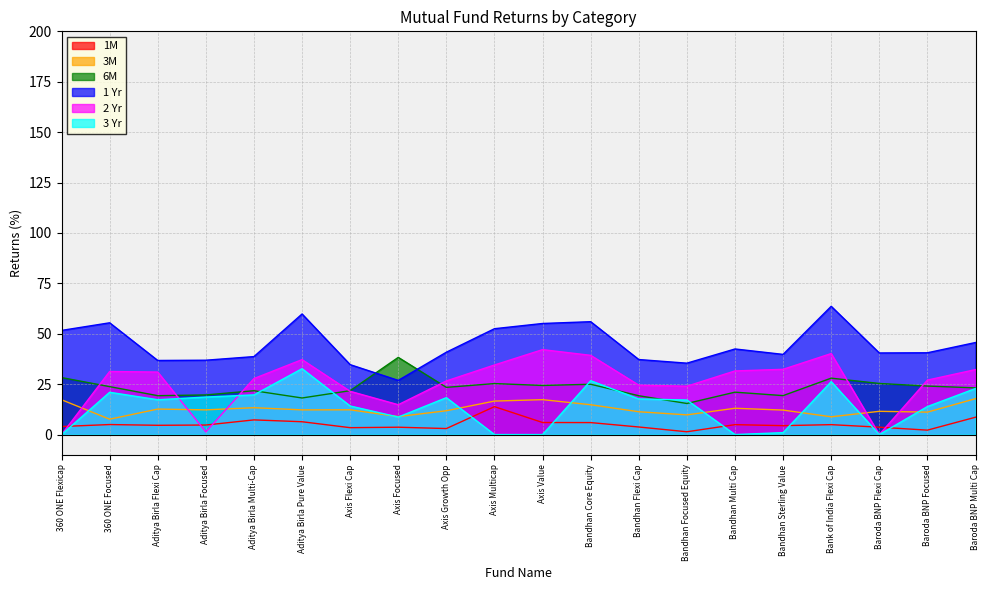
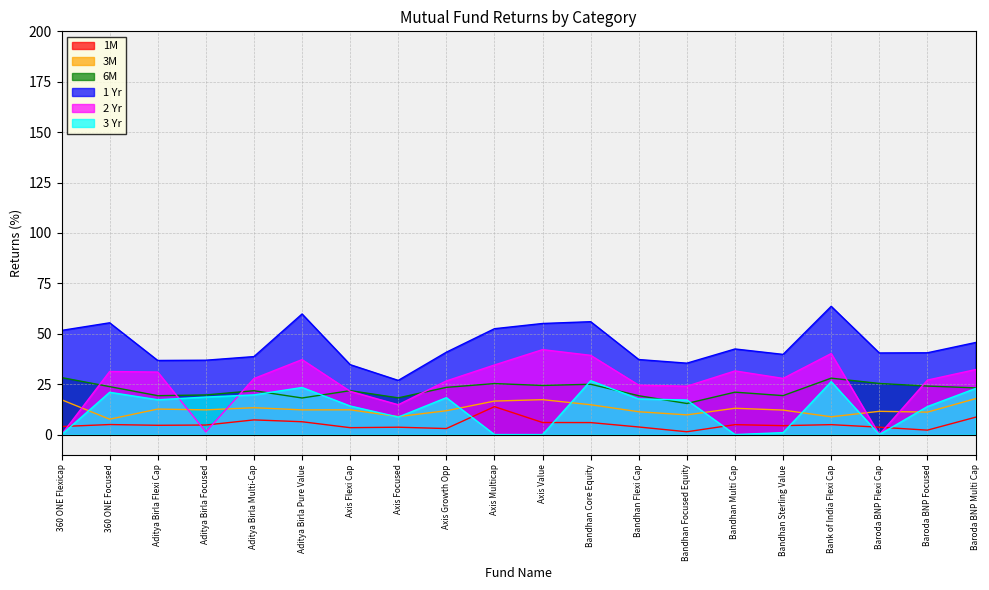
  {
    "1M": {
      "360 ONE Flexicap": 4,
      "360 ONE Focused": 5,
      "Aditya Birla Flexi Cap": 5,
      "Aditya Birla Focused": 5,
      "Aditya Birla Multi-Cap": 7,
      "Aditya Birla Pure Value": 6,
      "Axis Flexi Cap": 3,
      "Axis Focused": 4,
      "Axis Growth Opp": 3,
      "Axis Multicap": 14,
      "Axis Value": 6,
      "Bandhan Core Equity": 6,
      "Bandhan Flexi Cap": 4,
      "Bandhan Focused Equity": 1,
      "Bandhan Multi Cap": 5,
      "Bandhan Sterling Value": 4,
      "Bank of India Flexi Cap": 5,
      "Baroda BNP Flexi Cap": 4,
      "Baroda BNP Focused": 2,
      "Baroda BNP Multi Cap": 9
    },
    "3M": {
      "360 ONE Flexicap": 17,
      "360 ONE Focused": 8,
      "Aditya Birla Flexi Cap": 13,
      "Aditya Birla Focused": 12,
      "Aditya Birla Multi-Cap": 13,
      "Aditya Birla Pure Value": 12,
      "Axis Flexi Cap": 12,
      "Axis Growth Opp": 12,
      "Axis Multicap": 17,
      "Axis Value": 17,
      "Bandhan Core Equity": 15,
      "Bandhan Flexi Cap": 11,
      "Bandhan Focused Equity": 10,
      "Bandhan Multi Cap": 13,
      "Bandhan Sterling Value": 12,
      "Bank of India Flexi Cap": 9,
      "Baroda BNP Flexi Cap": 12,
      "Baroda BNP Focused": 11,
      "Baroda BNP Multi Cap": 18
    },
    "6M": {
      "360 ONE Flexicap": 28,
      "360 ONE Focused": 24,
      "Aditya Birla Flexi Cap": 19,
      "Aditya Birla Multi-Cap": 22,
      "Aditya Birla Pure Value": 18,
-     "Axis Focused": 38,
+     "Axis Focused": 18,
      "Axis Growth Opp": 23,
      "Axis Multicap": 25,
      "Axis Value": 24,
      "Bandhan Core Equity": 25,
      "Bandhan Flexi Cap": 19,
      "Bandhan Focused Equity": 15,
      "Bandhan Multi Cap": 21,
      "Bandhan Sterling Value": 19,
      "Bank of India Flexi Cap": 28,
      "Baroda BNP Flexi Cap": 25,
      "Baroda BNP Focused": 24
    },
    "1 Yr": {
      "360 ONE Flexicap": 52,
      "360 ONE Focused": 55,
      "Aditya Birla Flexi Cap": 37,
      "Aditya Birla Focused": 37,
      "Aditya Birla Multi-Cap": 39,
      "Aditya Birla Pure Value": 60,
      "Axis Flexi Cap": 35,
      "Axis Focused": 27,
      "Axis Growth Opp": 41,
      "Axis Multicap": 53,
      "Axis Value": 55,
      "Bandhan Core Equity": 56,
      "Bandhan Flexi Cap": 37,
      "Bandhan Focused Equity": 35,
      "Bandhan Multi Cap": 42,
      "Bandhan Sterling Value": 40,
      "Bank of India Flexi Cap": 64,
      "Baroda BNP Flexi Cap": 40,
      "Baroda BNP Focused": 41,
      "Baroda BNP Multi Cap": 46
    },
    "2 Yr": {
      "360 ONE Focused": 31,
      "Aditya Birla Flexi Cap": 31,
      "Aditya Birla Focused": 1,
      "Aditya Birla Multi-Cap": 28,
      "Aditya Birla Pure Value": 37,
      "Axis Focused": 15,
      "Axis Growth Opp": 27,
      "Axis Multicap": 35,
      "Axis Value": 42,
      "Bandhan Core Equity": 39,
      "Bandhan Flexi Cap": 25,
      "Bandhan Focused Equity": 24,
      "Bandhan Multi Cap": 32,
-     "Bandhan Sterling Value": 32,
+     "Bandhan Sterling Value": 28,
      "Bank of India Flexi Cap": 40,
      "Baroda BNP Focused": 27,
      "Baroda BNP Multi Cap": 32
    },
    "3 Yr": {
      "360 ONE Focused": 21,
      "Aditya Birla Flexi Cap": 17,
      "Aditya Birla Multi-Cap": 20,
-     "Aditya Birla Pure Value": 33,
+     "Aditya Birla Pure Value": 23,
      "Axis Flexi Cap": 14,
      "Axis Growth Opp": 18,
      "Axis Multicap": 0,
      "Axis Value": 0,
      "Bandhan Core Equity": 27,
      "Bandhan Flexi Cap": 18,
      "Bandhan Focused Equity": 17,
      "Bandhan Multi Cap": 0,
      "Bandhan Sterling Value": 1,
      "Bank of India Flexi Cap": 26,
      "Baroda BNP Focused": 14
    }
  }
